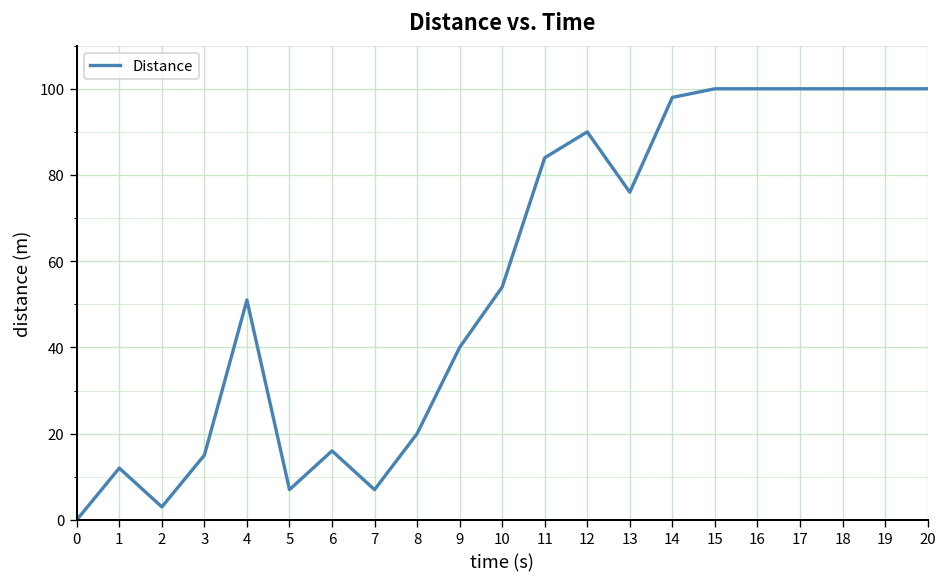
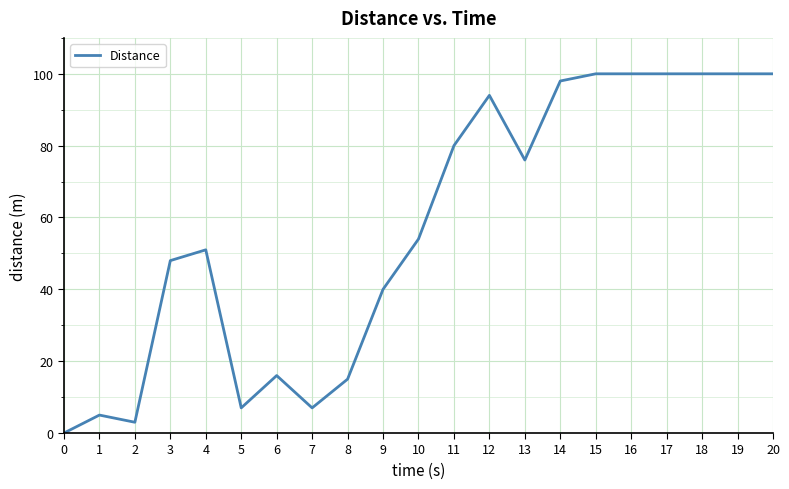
  {
    "0": 0,
-   "1": 12,
+   "1": 5,
    "2": 3,
-   "3": 15,
+   "3": 48,
    "4": 51,
    "5": 7,
    "6": 16,
    "7": 7,
-   "8": 20,
+   "8": 15,
    "9": 40,
    "10": 54,
-   "11": 84,
-   "12": 90,
+   "11": 80,
+   "12": 94,
    "13": 76,
    "14": 98,
    "15": 100,
    "16": 100,
    "17": 100,
    "18": 100,
    "19": 100,
    "20": 100
  }
